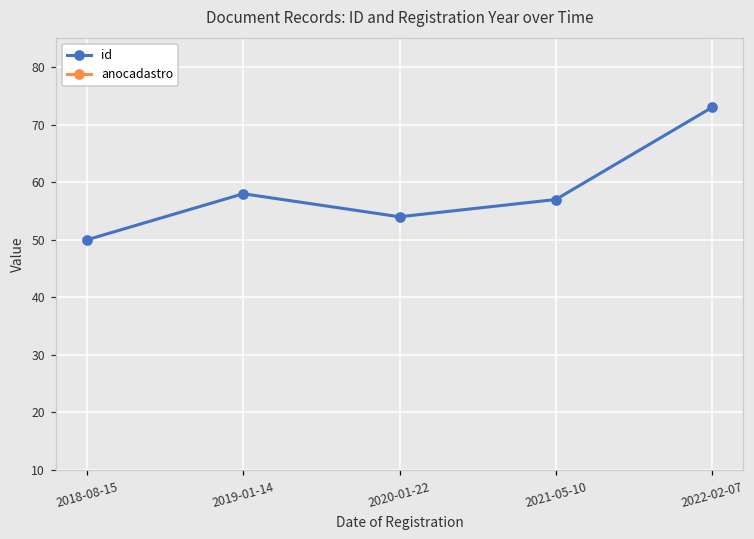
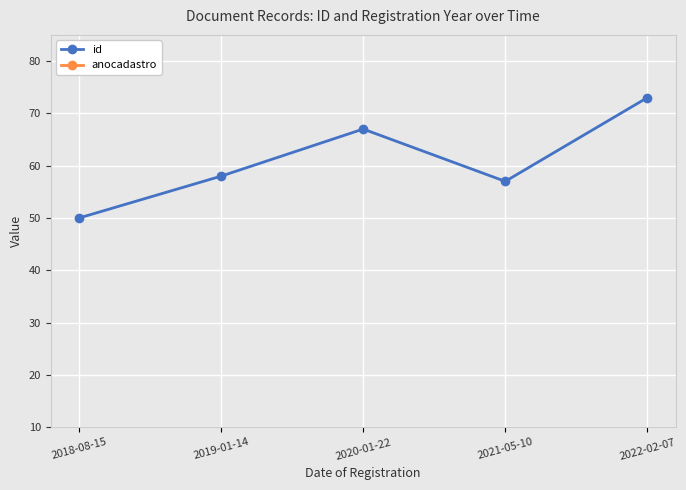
  {
    "id": {
      "2018-08-15": 50,
      "2019-01-14": 58,
-     "2020-01-22": 54,
+     "2020-01-22": 67,
      "2021-05-10": 57,
      "2022-02-07": 73
    }
  }
